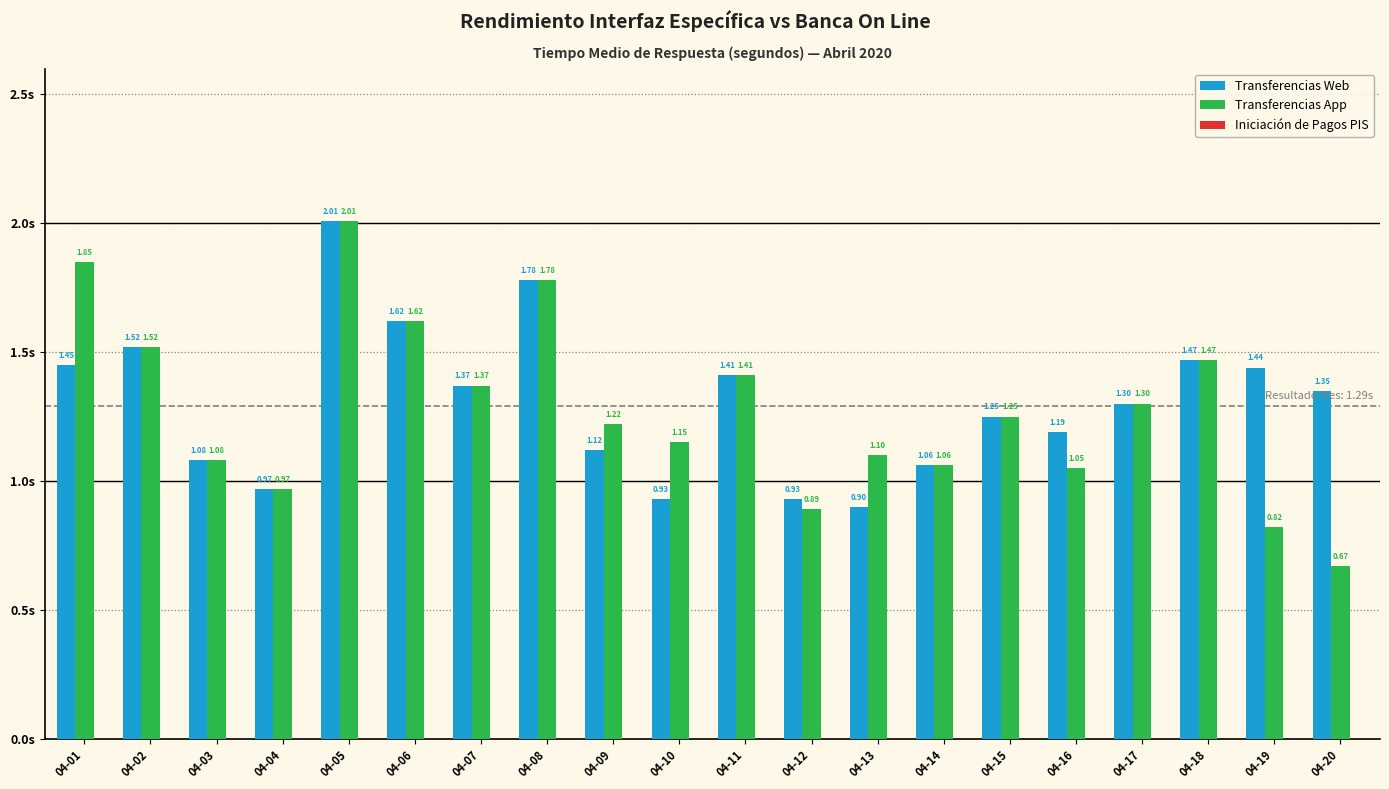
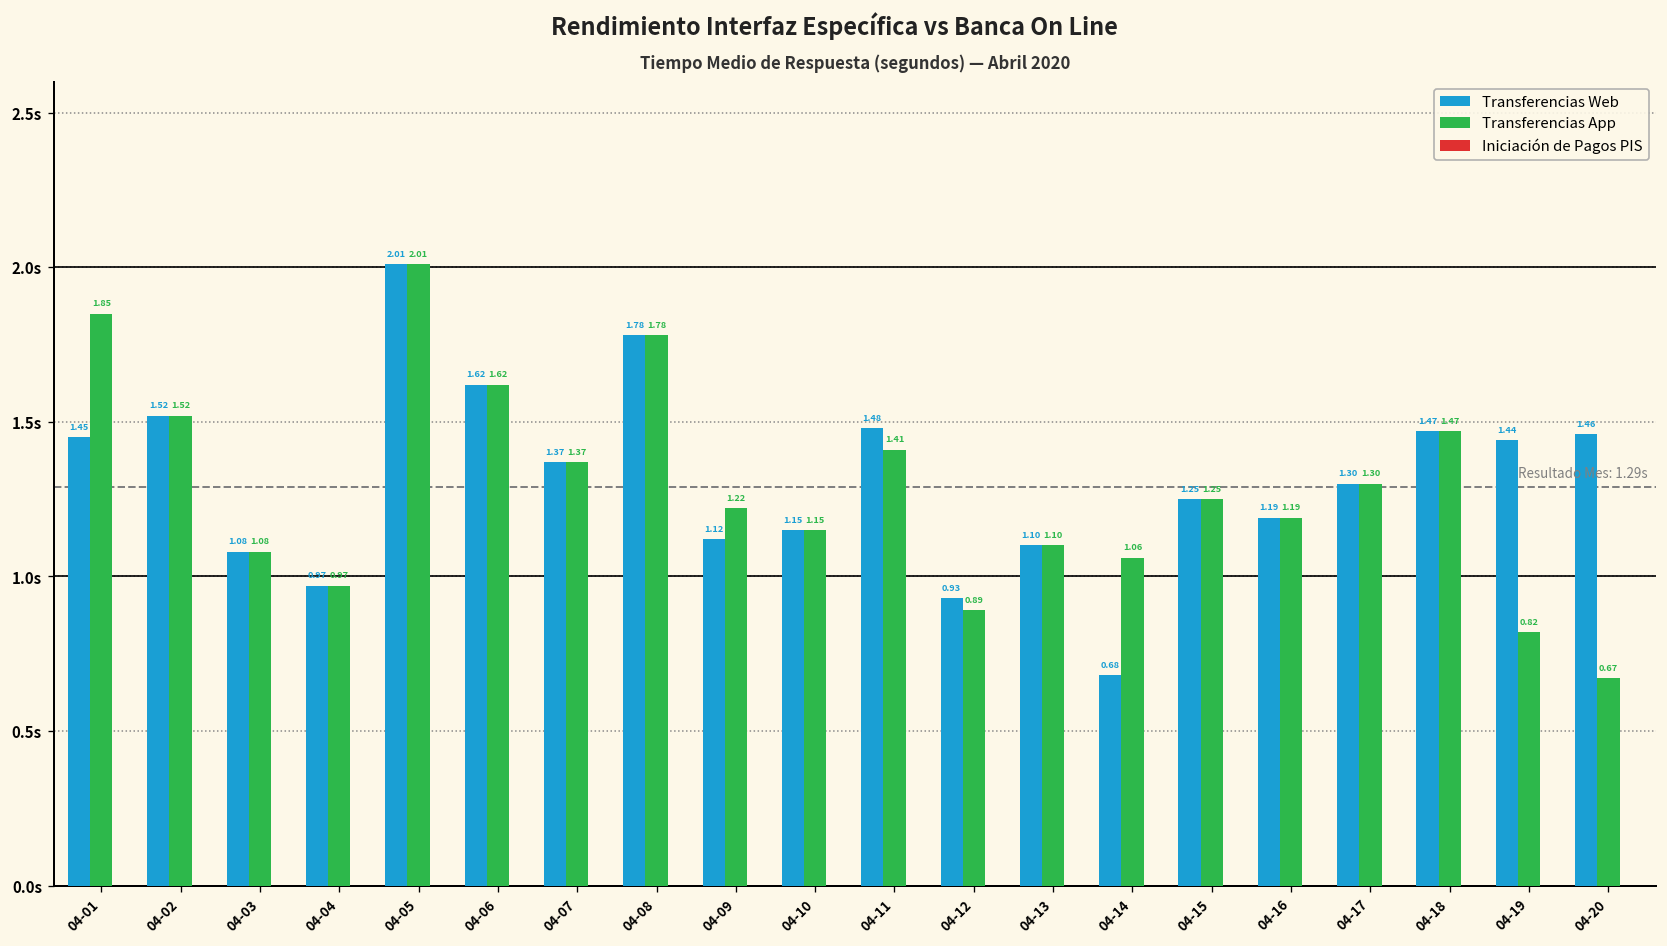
  {
    "Transferencias Web": {
      "04-01": "1.45",
      "04-02": "1.52",
      "04-03": "1.08",
      "04-04": "0.97",
      "04-05": "2.01",
      "04-06": "1.62",
      "04-07": "1.37",
      "04-08": "1.78",
      "04-09": "1.12",
-     "04-10": "0.93",
-     "04-11": "1.41",
+     "04-10": "1.15",
+     "04-11": "1.48",
      "04-12": "0.93",
-     "04-13": "0.90",
-     "04-14": "1.06",
+     "04-13": "1.10",
+     "04-14": "0.68",
      "04-15": "1.25",
      "04-16": "1.19",
      "04-17": "1.30",
      "04-18": "1.47",
      "04-19": "1.44",
-     "04-20": "1.35"
+     "04-20": "1.46"
    },
    "Transferencias App": {
      "04-01": "1.85",
      "04-02": "1.52",
      "04-03": "1.08",
      "04-04": "0.97",
      "04-05": "2.01",
      "04-06": "1.62",
      "04-07": "1.37",
      "04-08": "1.78",
      "04-09": "1.22",
      "04-10": "1.15",
      "04-11": "1.41",
      "04-12": "0.89",
      "04-13": "1.10",
      "04-14": "1.06",
      "04-15": "1.25",
-     "04-16": "1.05",
+     "04-16": "1.19",
      "04-17": "1.30",
      "04-18": "1.47",
      "04-19": "0.82",
      "04-20": "0.67"
    },
    "Iniciación de Pagos PIS": {
      "04-01": "0.00s",
      "04-02": "0.00s",
      "04-03": "0.00s",
      "04-04": "0.00s",
      "04-05": "0.00s",
      "04-06": "0.00s",
      "04-07": "0.00s",
      "04-08": "0.00s",
      "04-09": "0.00s",
      "04-10": "0.00s",
      "04-11": "0.00s",
      "04-12": "0.00s",
      "04-13": "0.00s",
      "04-14": "0.00s",
      "04-15": "0.00s",
      "04-16": "0.00s",
      "04-17": "0.00s",
      "04-18": "0.00s",
      "04-19": "0.00s",
      "04-20": "0.00s"
    }
  }
